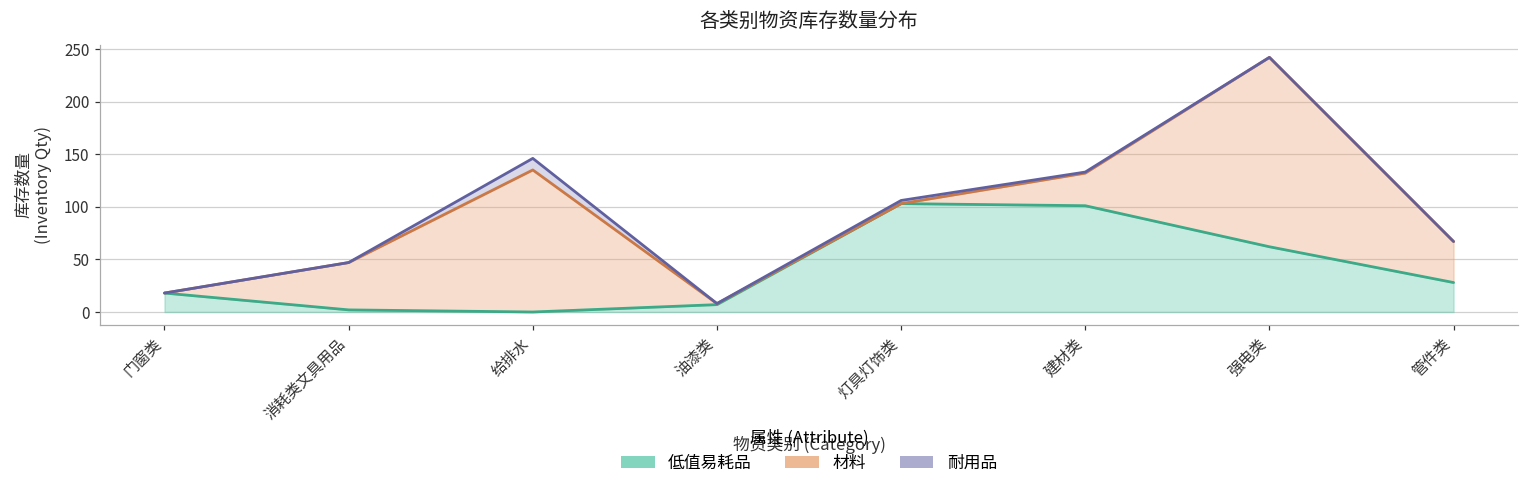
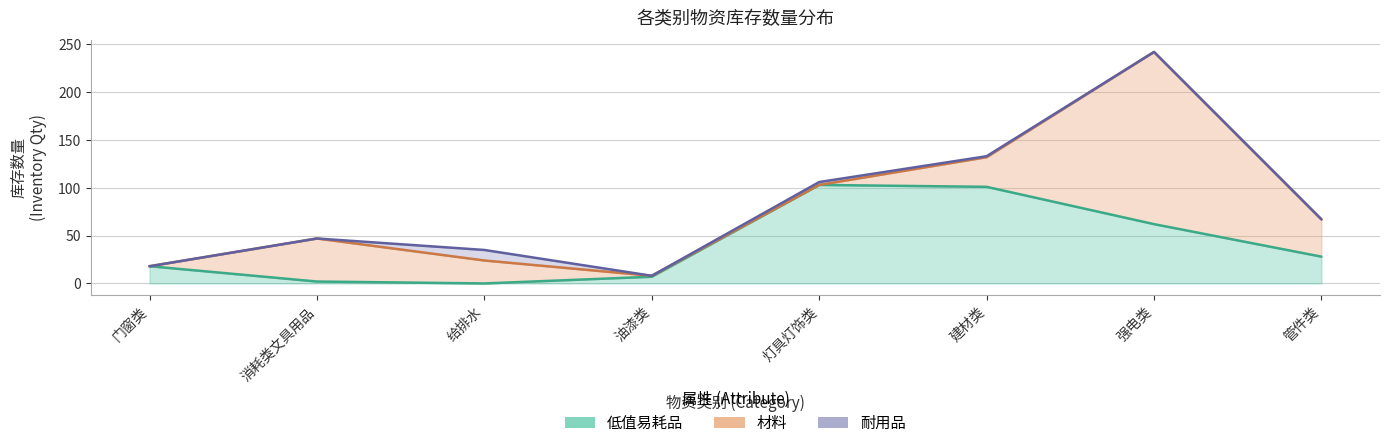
  {
    "材料": {
-     "给排水": 140
+     "给排水": 20
    }
  }
